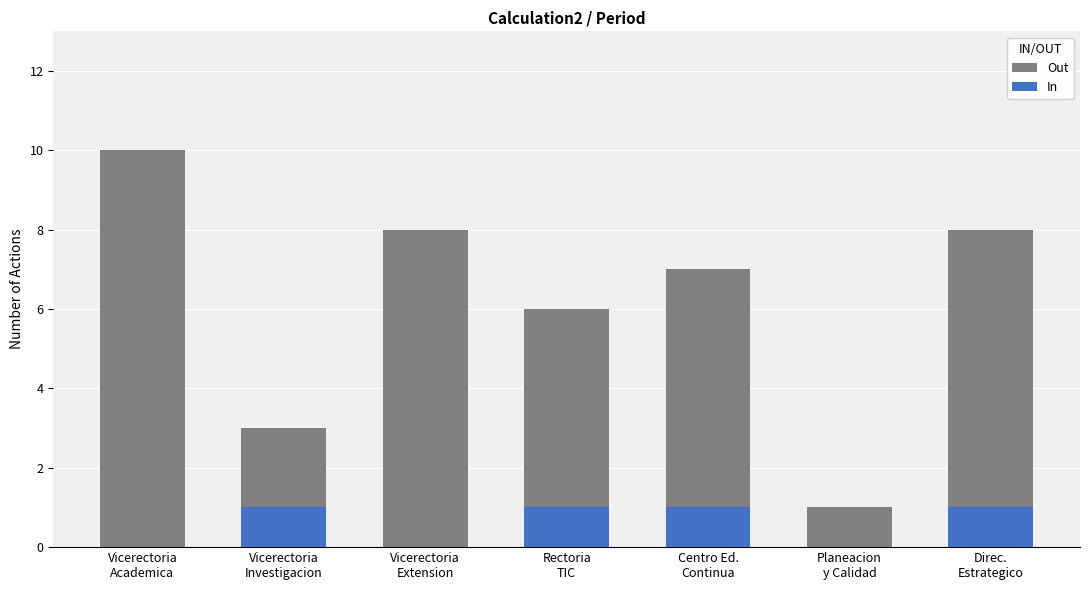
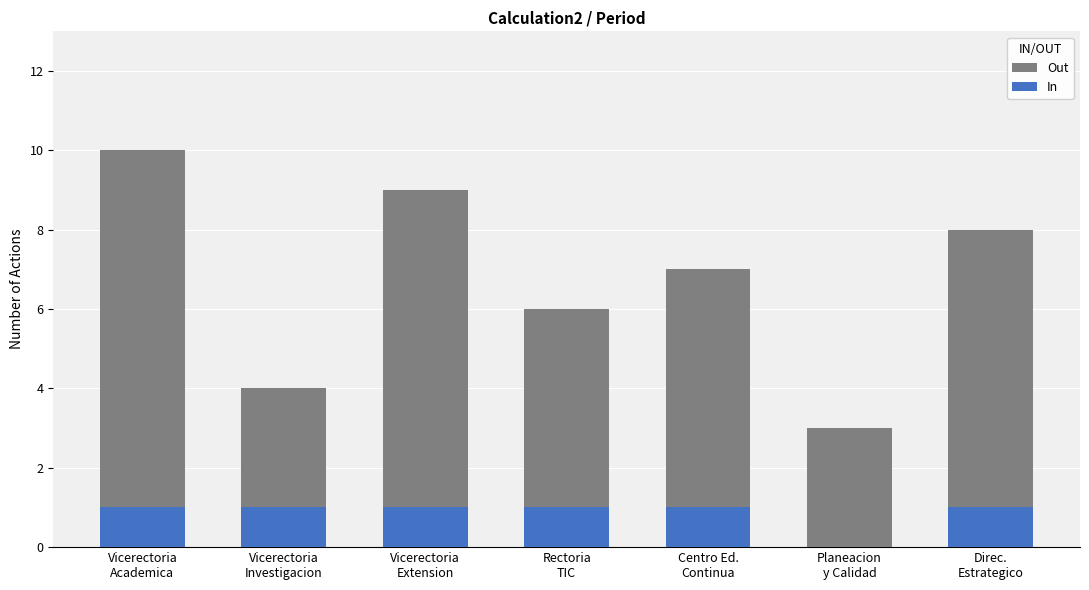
  {
    "Out": {
      "Vicerectoria Academica": 10,
-     "Vicerectoria Investigacion": 3,
-     "Vicerectoria Extension": 8,
+     "Vicerectoria Investigacion": 4,
+     "Vicerectoria Extension": 9,
      "Rectoria TIC": 6,
      "Centro Ed. Continua": 7,
-     "Planeacion y Calidad": 1,
+     "Planeacion y Calidad": 3,
      "Direc. Estrategico": 8
    },
    "In": {
-     "Vicerectoria Academica": 0,
-     "Vicerectoria Extension": 0,
+     "Vicerectoria Academica": 1,
+     "Vicerectoria Extension": 1,
      "Planeacion y Calidad": 0
    }
  }
